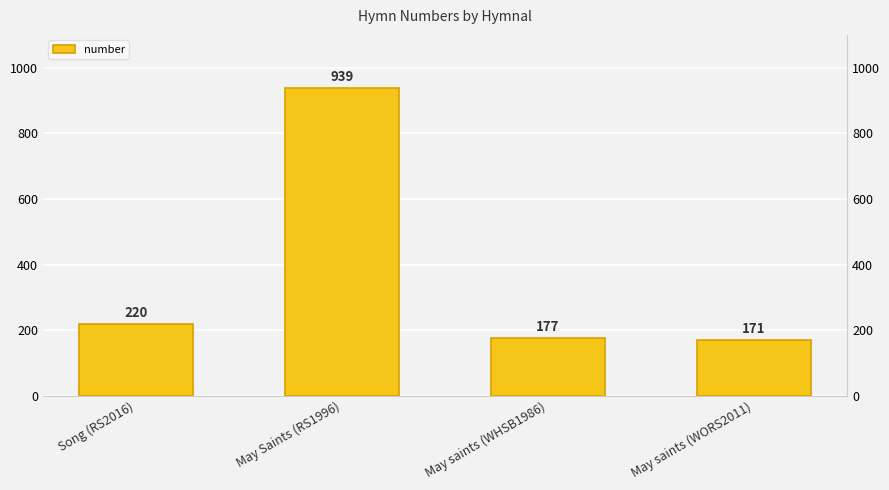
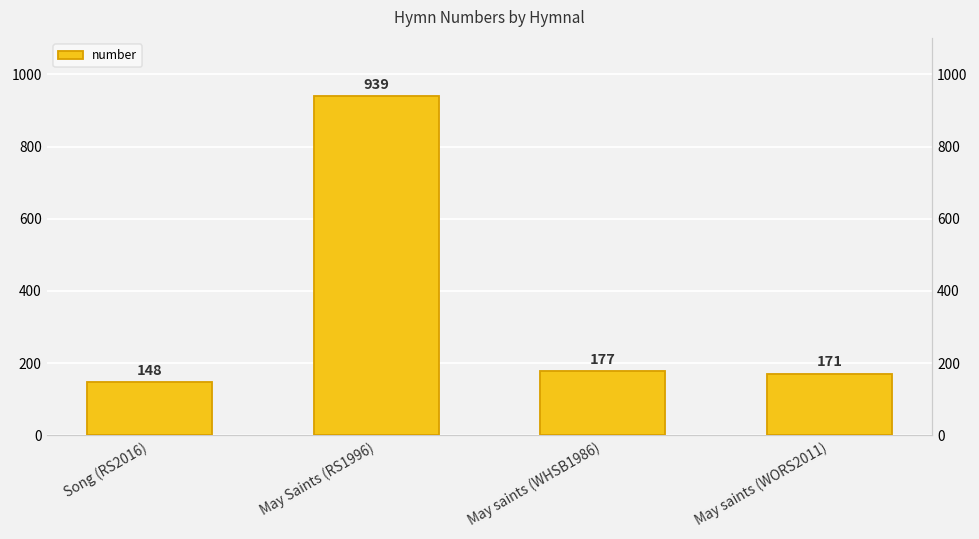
  {
-   "Song (RS2016)": 220,
+   "Song (RS2016)": 148,
    "May Saints (RS1996)": 939,
    "May saints (WHSB1986)": 177,
    "May saints (WORS2011)": 171
  }
